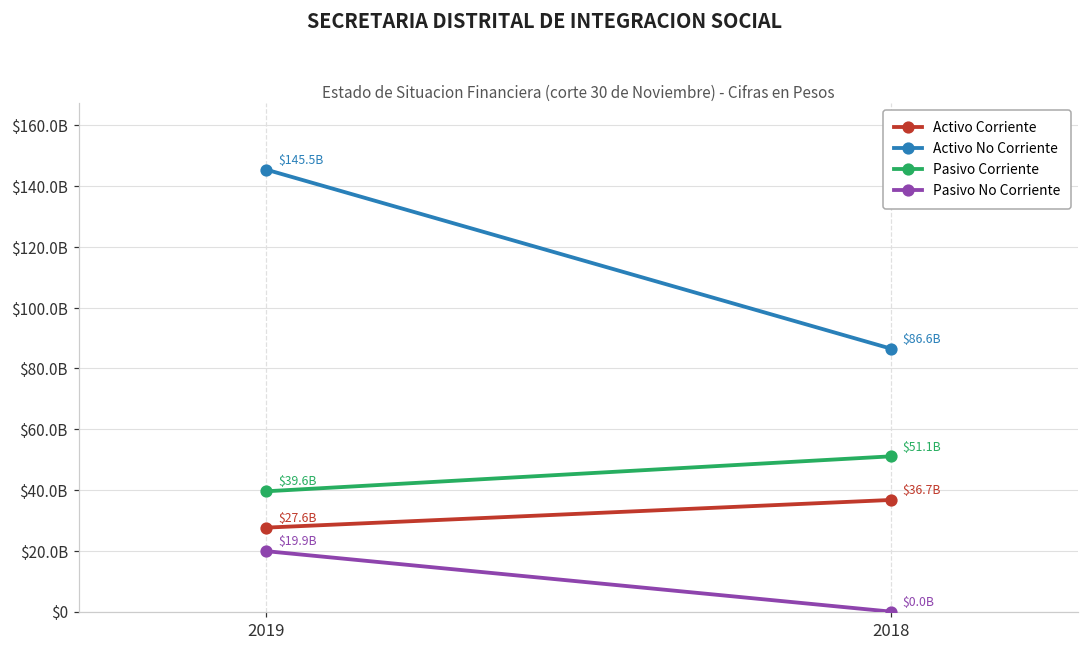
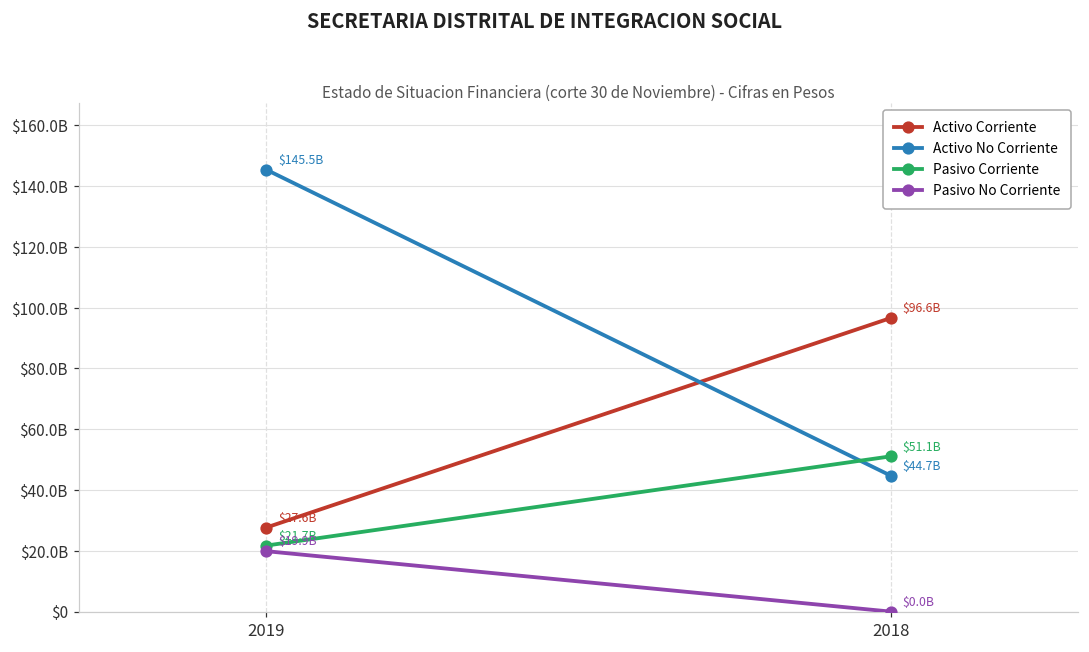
  {
    "Activo Corriente": {
      "2019": "$27.6B",
-     "2018": "$36.7B"
+     "2018": "$96.6B"
    },
    "Activo No Corriente": {
      "2019": "$145.5B",
-     "2018": "$86.6B"
+     "2018": "$44.7B"
    },
    "Pasivo Corriente": {
-     "2019": "$39.6B",
+     "2019": "$21.7B",
      "2018": "$51.1B"
    },
    "Pasivo No Corriente": {
      "2019": "$19.9B",
      "2018": "$0.0B"
    }
  }
